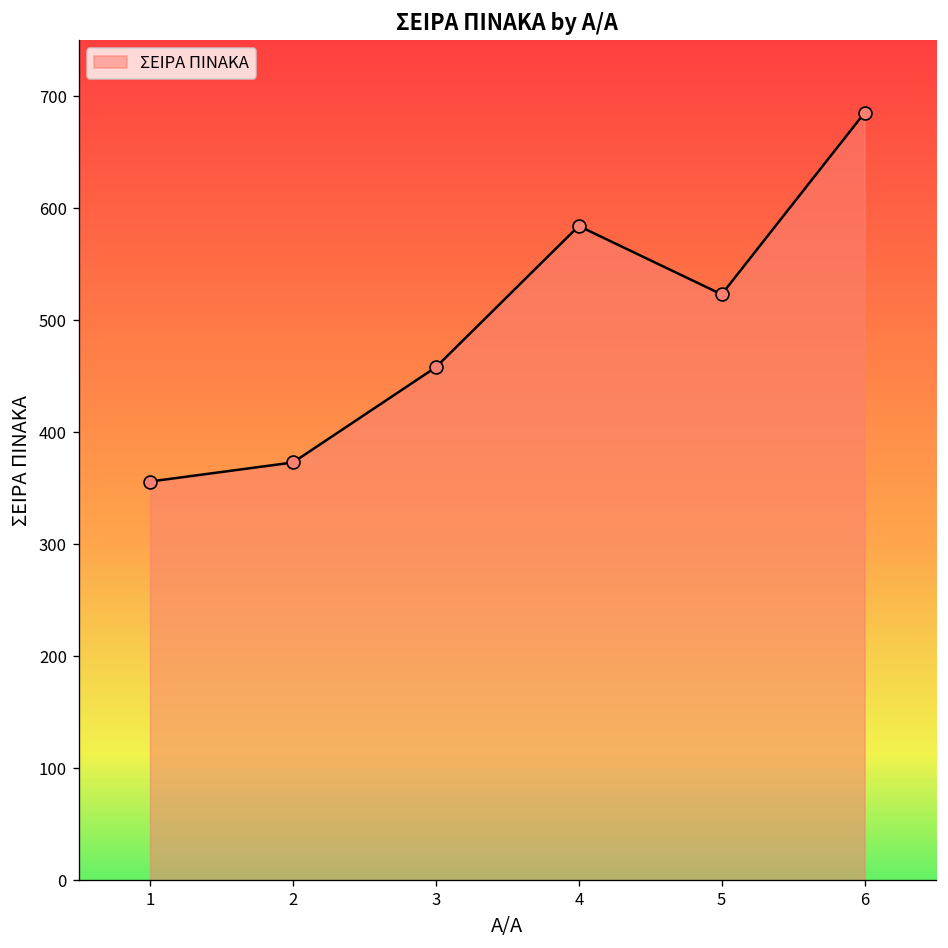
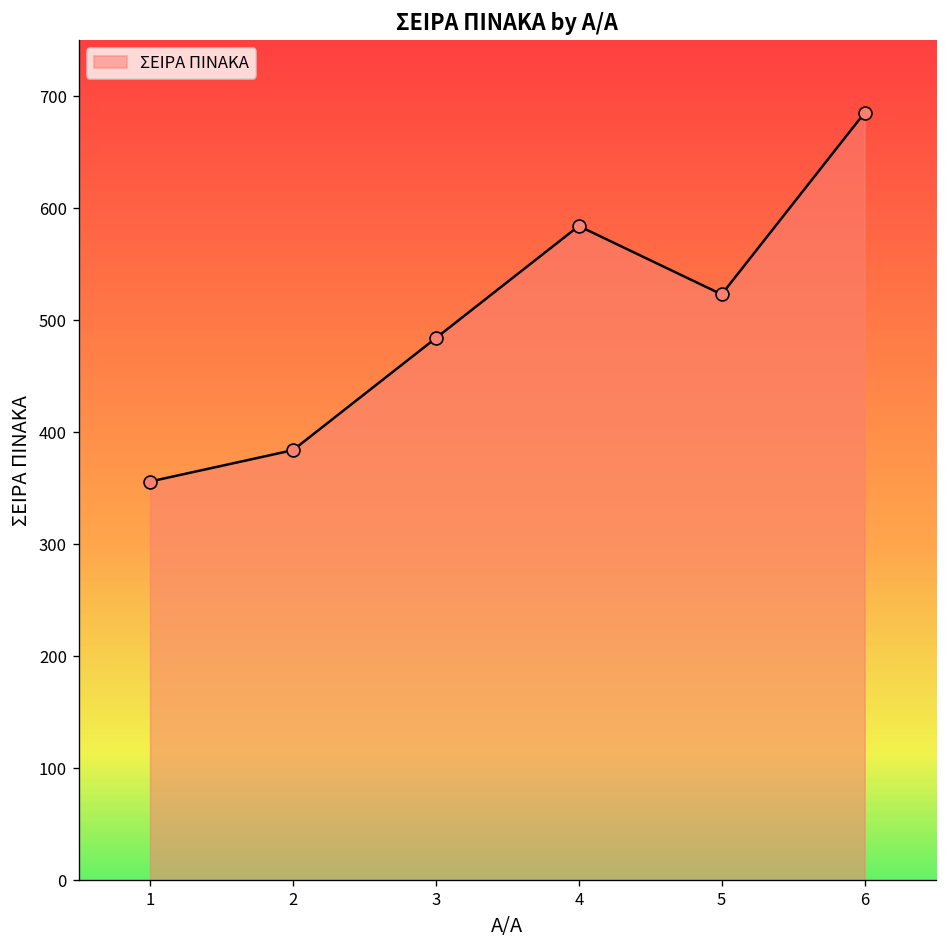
  {
    "1": 360,
-   "2": 370,
-   "3": 460,
+   "2": 380,
+   "3": 480,
    "4": 580,
    "5": 520,
    "6": 690
  }
